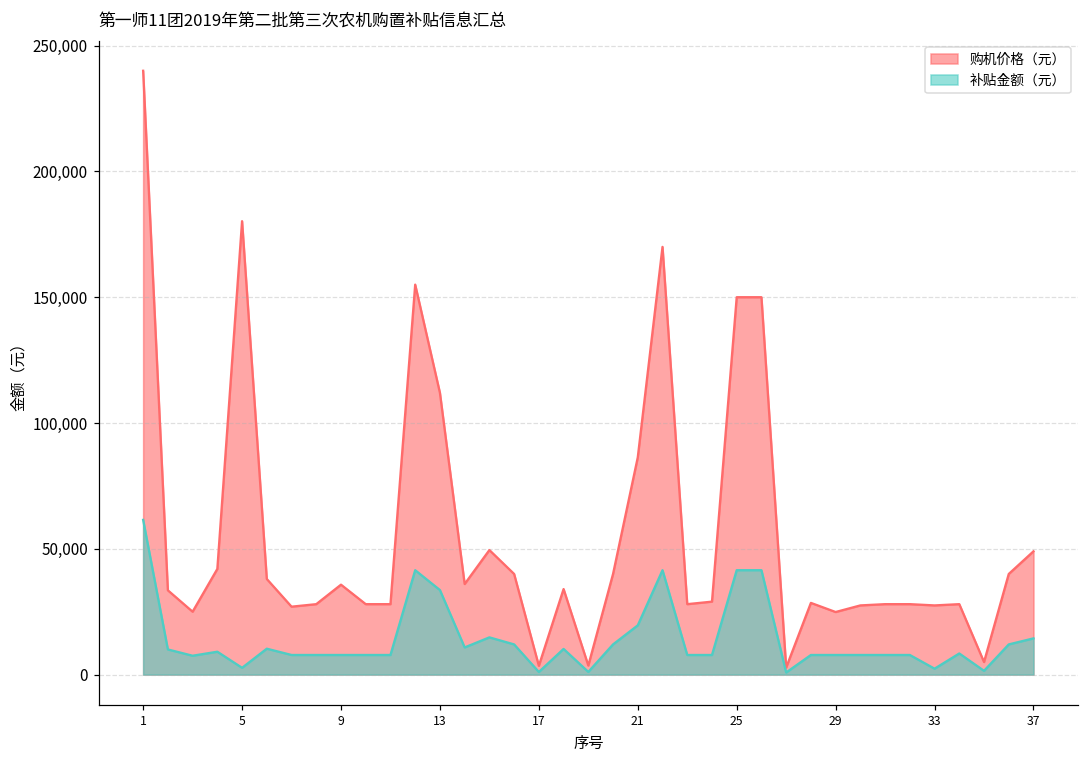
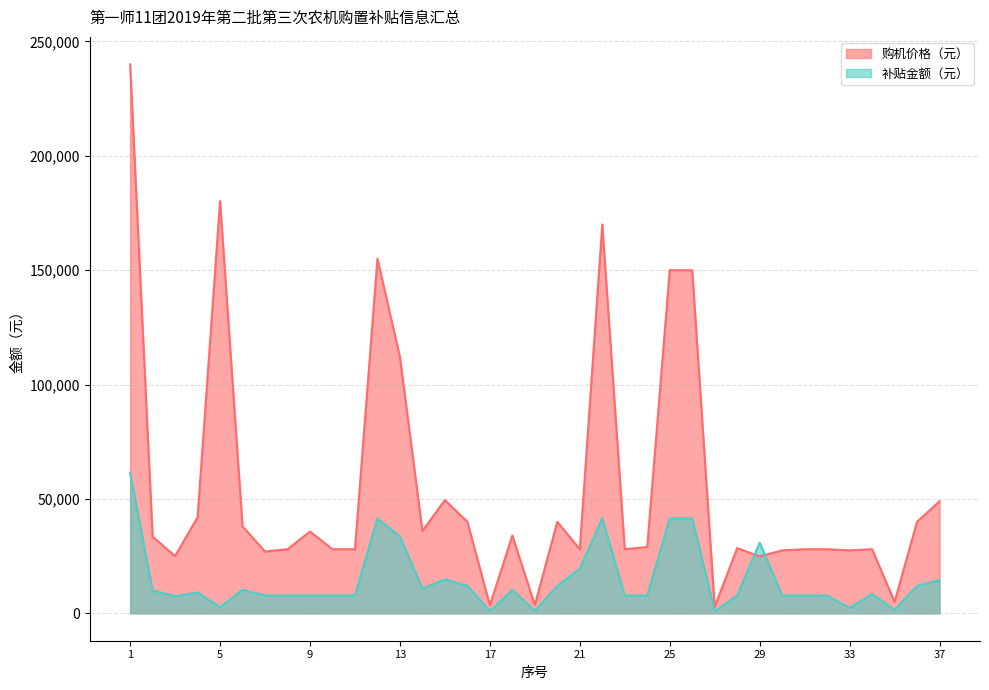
  {
    "购机价格（元）": {
      "1": "240,000",
      "5": "180,000",
      "9": "36,000",
      "13": "112,000",
      "17": "4,000",
-     "21": "86,000",
+     "21": "28,000",
      "25": "150,000",
      "29": "25,000",
      "33": "28,000",
      "37": "49,000"
    },
    "补贴金额（元）": {
      "1": "62,000",
      "5": "3,000",
      "9": "8,000",
      "13": "34,000",
      "17": "1,000",
      "21": "20,000",
      "25": "42,000",
-     "29": "8,000",
+     "29": "31,000",
      "33": "2,000",
      "37": "14,000"
    }
  }
